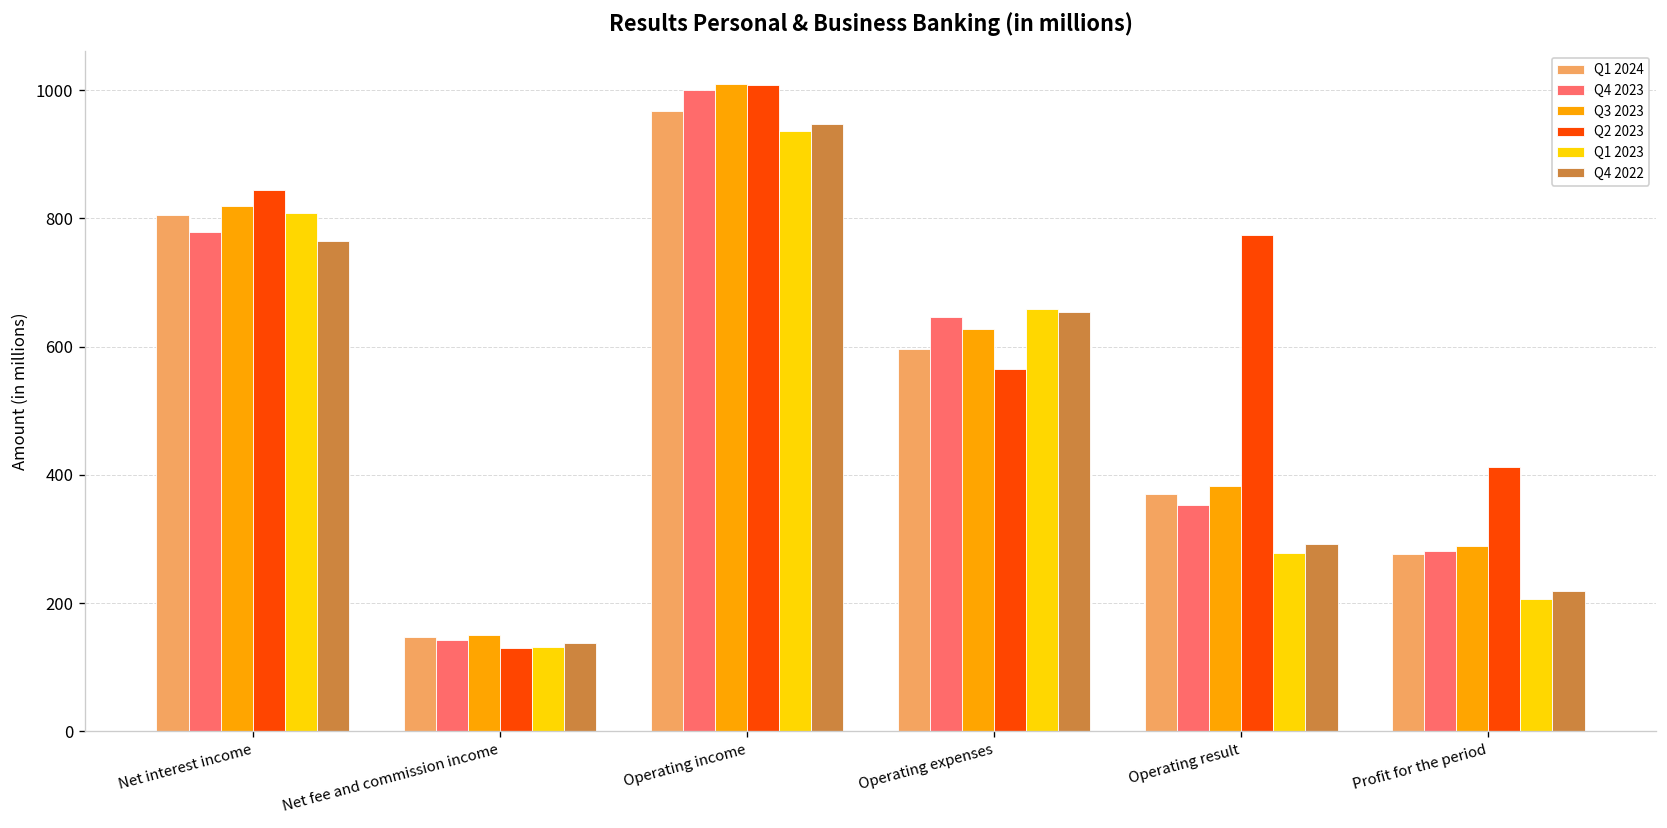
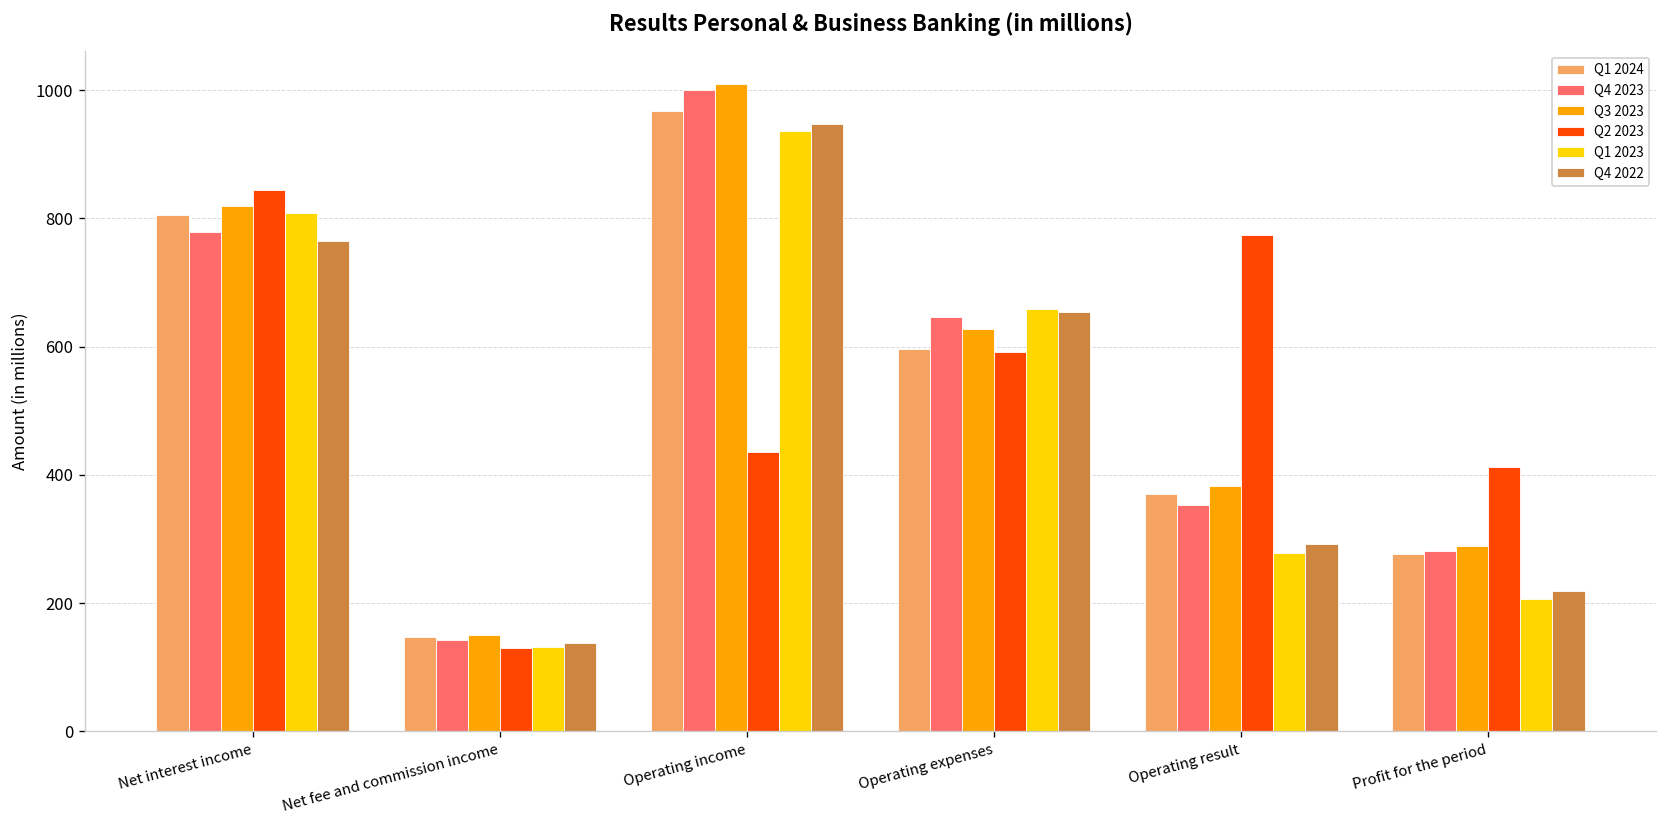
  {
    "Q2 2023": {
      "Net interest income": 840,
      "Net fee and commission income": 130,
-     "Operating income": 1010,
-     "Operating expenses": 570,
+     "Operating income": 440,
+     "Operating expenses": 590,
      "Operating result": 770,
      "Profit for the period": 410
    }
  }
